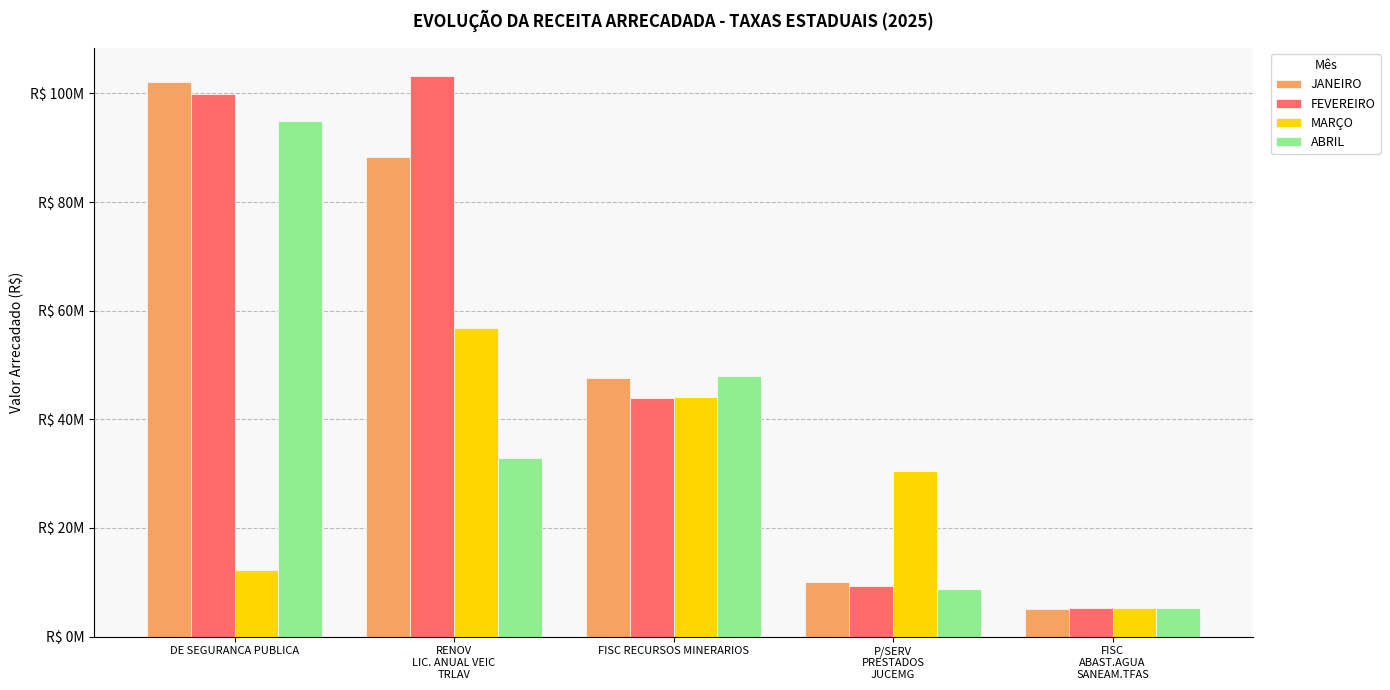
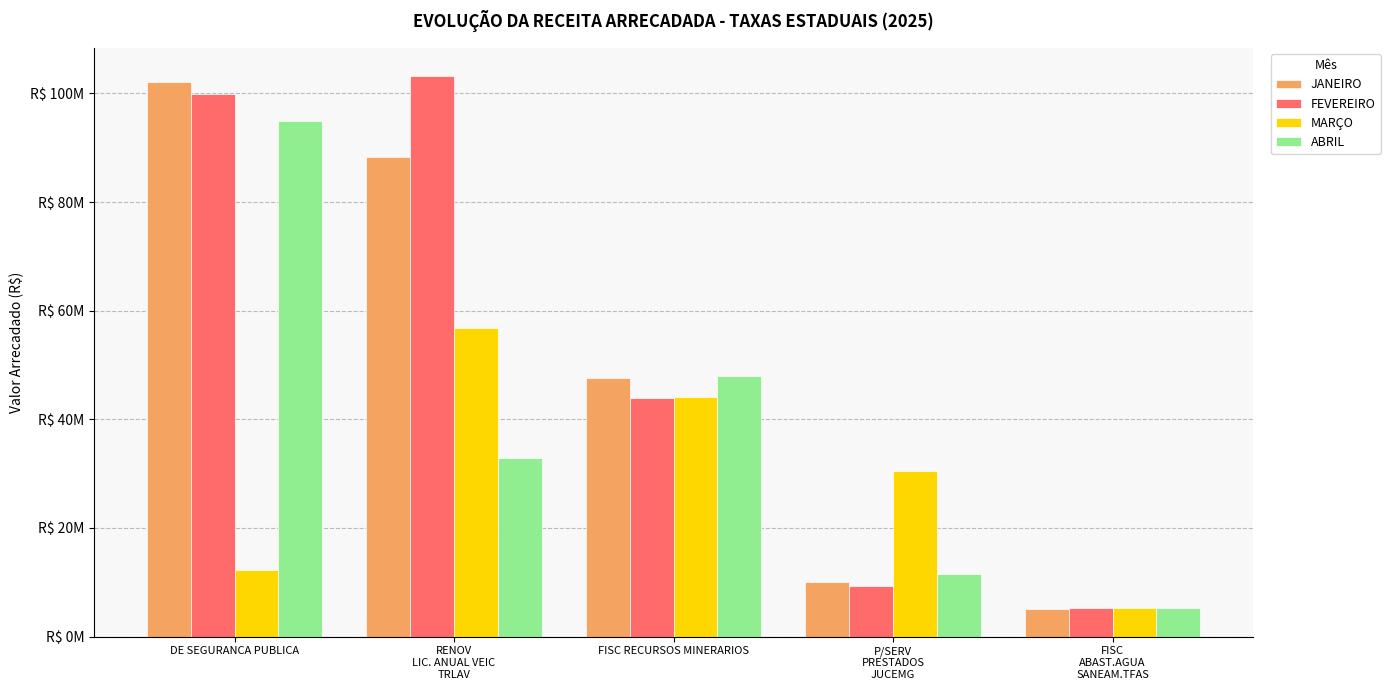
  {
    "MARÇO": {
      "DE SEGURANCA PUBLICA": "R$ 12000000",
      "RENOV LIC. ANUAL VEIC TRLAV": "R$ 57000000",
      "FISC RECURSOS MINERARIOS": "R$ 44000000",
      "P/SERV PRESTADOS JUCEMG": "R$ 30000000",
      "FISC ABAST.AGUA SANEAM.TFAS": "R$ 5000000"
    },
    "ABRIL": {
      "DE SEGURANCA PUBLICA": "R$ 95000000",
      "RENOV LIC. ANUAL VEIC TRLAV": "R$ 33000000",
      "FISC RECURSOS MINERARIOS": "R$ 48000000",
-     "P/SERV PRESTADOS JUCEMG": "R$ 9000000",
+     "P/SERV PRESTADOS JUCEMG": "R$ 12000000",
      "FISC ABAST.AGUA SANEAM.TFAS": "R$ 5000000"
    }
  }
